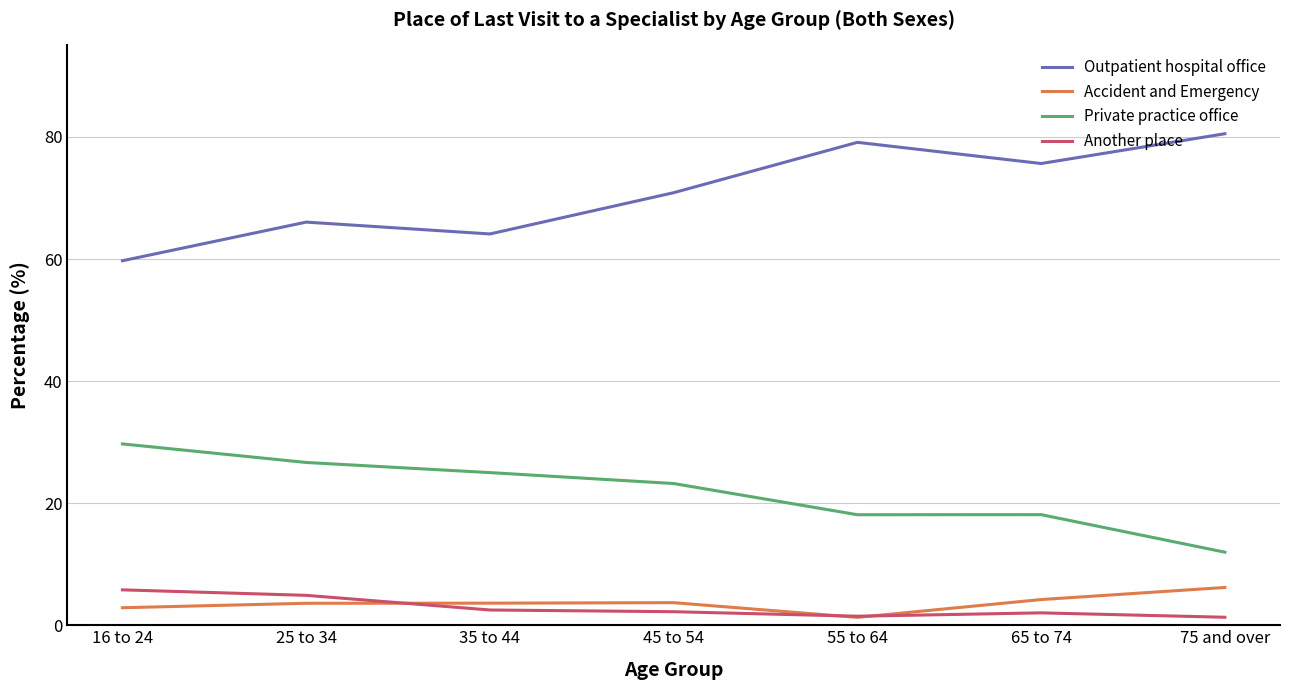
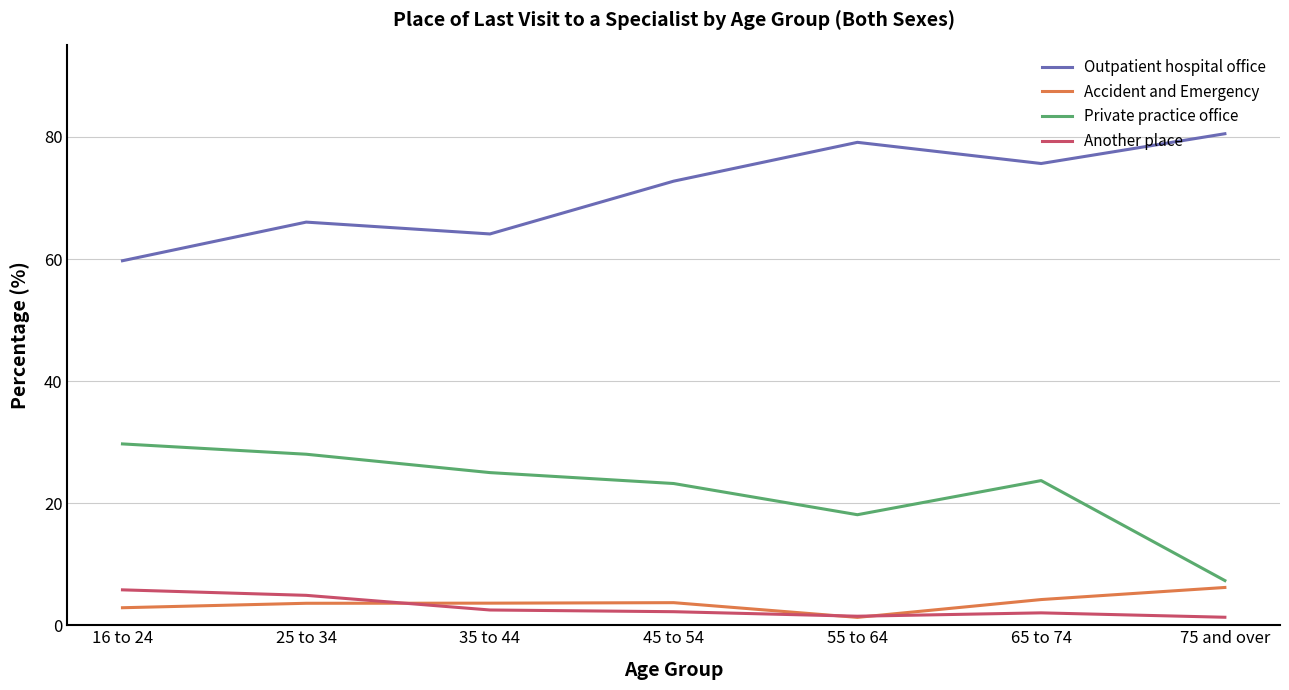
  {
    "Outpatient hospital office": {
      "16 to 24": 60,
      "25 to 34": 66,
      "35 to 44": 64,
-     "45 to 54": 71,
+     "45 to 54": 73,
      "55 to 64": 79,
      "65 to 74": 76,
      "75 and over": 81
    },
    "Private practice office": {
      "16 to 24": 30,
-     "25 to 34": 27,
+     "25 to 34": 28,
      "35 to 44": 25,
      "45 to 54": 23,
      "55 to 64": 18,
-     "65 to 74": 18,
-     "75 and over": 12
+     "65 to 74": 24,
+     "75 and over": 7
    }
  }
